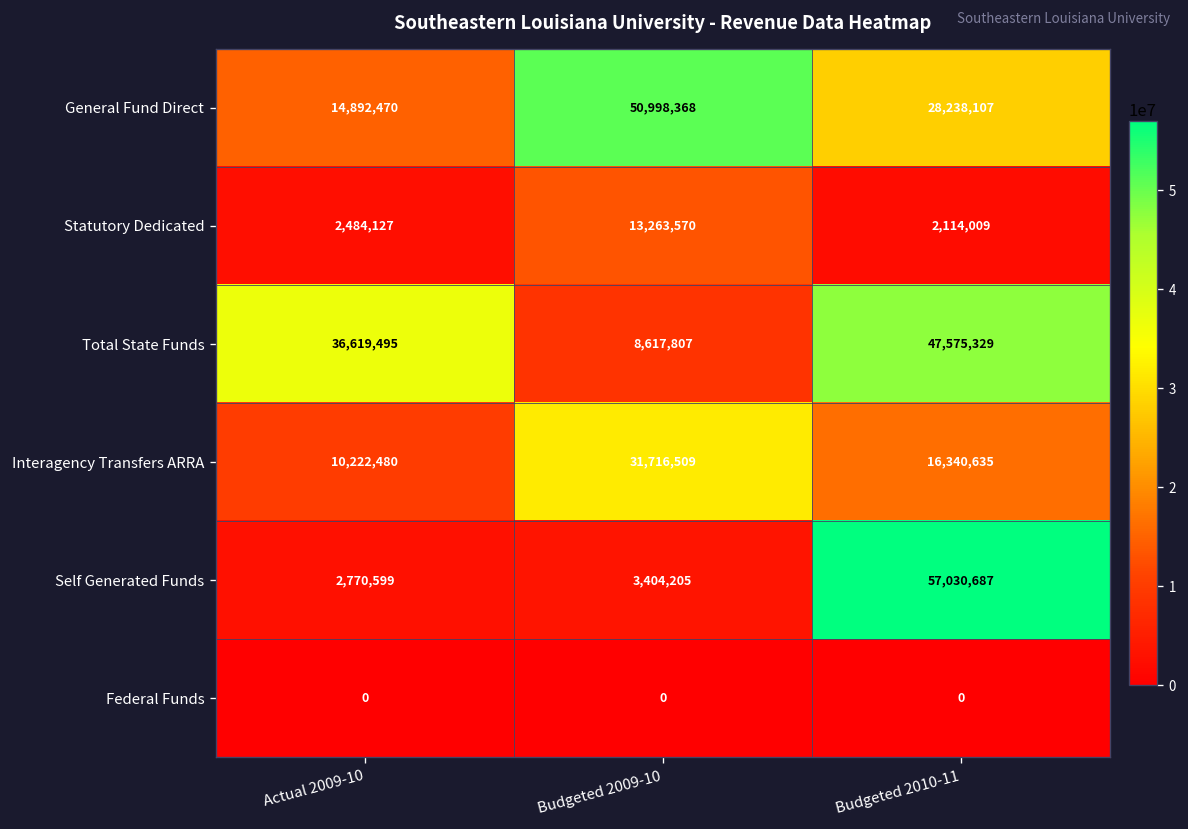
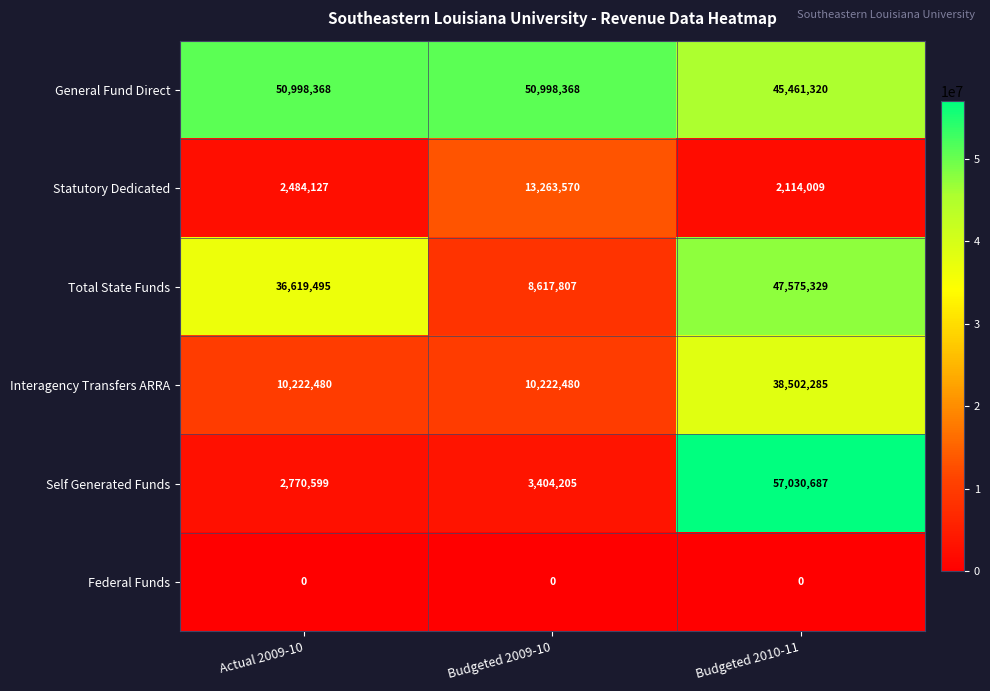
  {
    "General Fund Direct": {
-     "Actual 2009-10": "14,892,470",
+     "Actual 2009-10": "50,998,368",
      "Budgeted 2009-10": "50,998,368",
-     "Budgeted 2010-11": "28,238,107"
+     "Budgeted 2010-11": "45,461,320"
    },
    "Statutory Dedicated": {
      "Actual 2009-10": "2,484,127",
      "Budgeted 2009-10": "13,263,570",
      "Budgeted 2010-11": "2,114,009"
    },
    "Total State Funds": {
      "Actual 2009-10": "36,619,495",
      "Budgeted 2009-10": "8,617,807",
      "Budgeted 2010-11": "47,575,329"
    },
    "Interagency Transfers ARRA": {
      "Actual 2009-10": "10,222,480",
-     "Budgeted 2009-10": "31,716,509",
-     "Budgeted 2010-11": "16,340,635"
+     "Budgeted 2009-10": "10,222,480",
+     "Budgeted 2010-11": "38,502,285"
    },
    "Self Generated Funds": {
      "Actual 2009-10": "2,770,599",
      "Budgeted 2009-10": "3,404,205",
      "Budgeted 2010-11": "57,030,687"
    },
    "Federal Funds": {
      "Actual 2009-10": "0",
      "Budgeted 2009-10": "0",
      "Budgeted 2010-11": "0"
    }
  }
